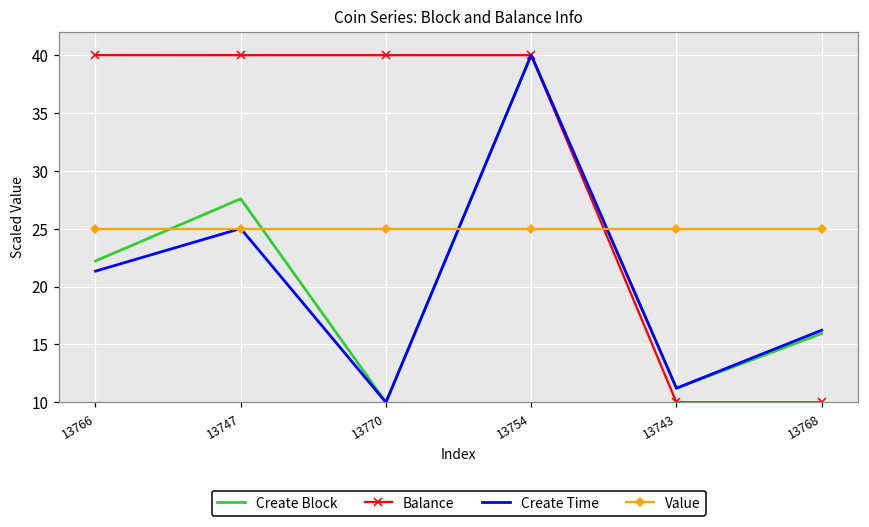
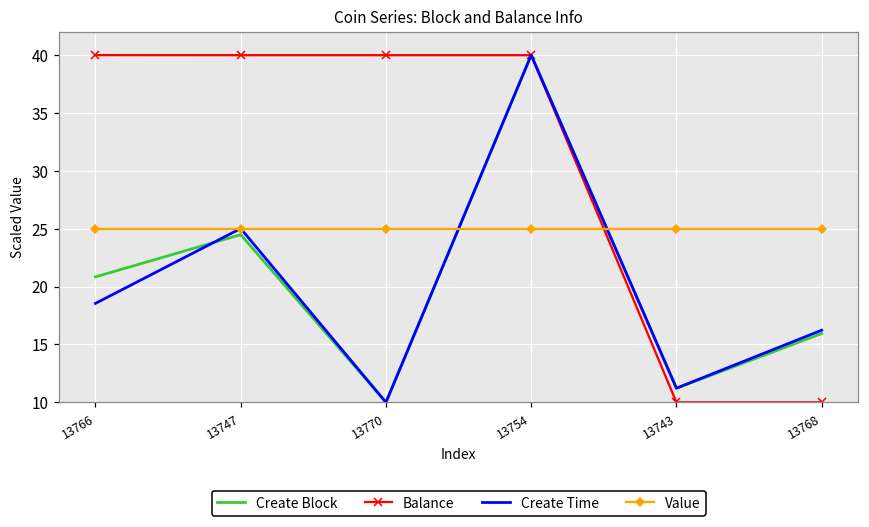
  {
    "Create Block": {
-     "13766": 22.2,
-     "13747": 27.6,
+     "13766": 20.8,
+     "13747": 24.5,
      "13768": 15.9
    },
    "Balance": {
      "13766": 40.0,
      "13747": 40.0,
      "13770": 40.0,
      "13743": 10.0,
      "13768": 10.0
    },
    "Create Time": {
-     "13766": 21.3,
+     "13766": 18.5,
      "13768": 16.2
    },
    "Value": {
      "13766": 25.0,
      "13770": 25.0,
      "13754": 25.0,
      "13743": 25.0,
      "13768": 25.0
    }
  }
